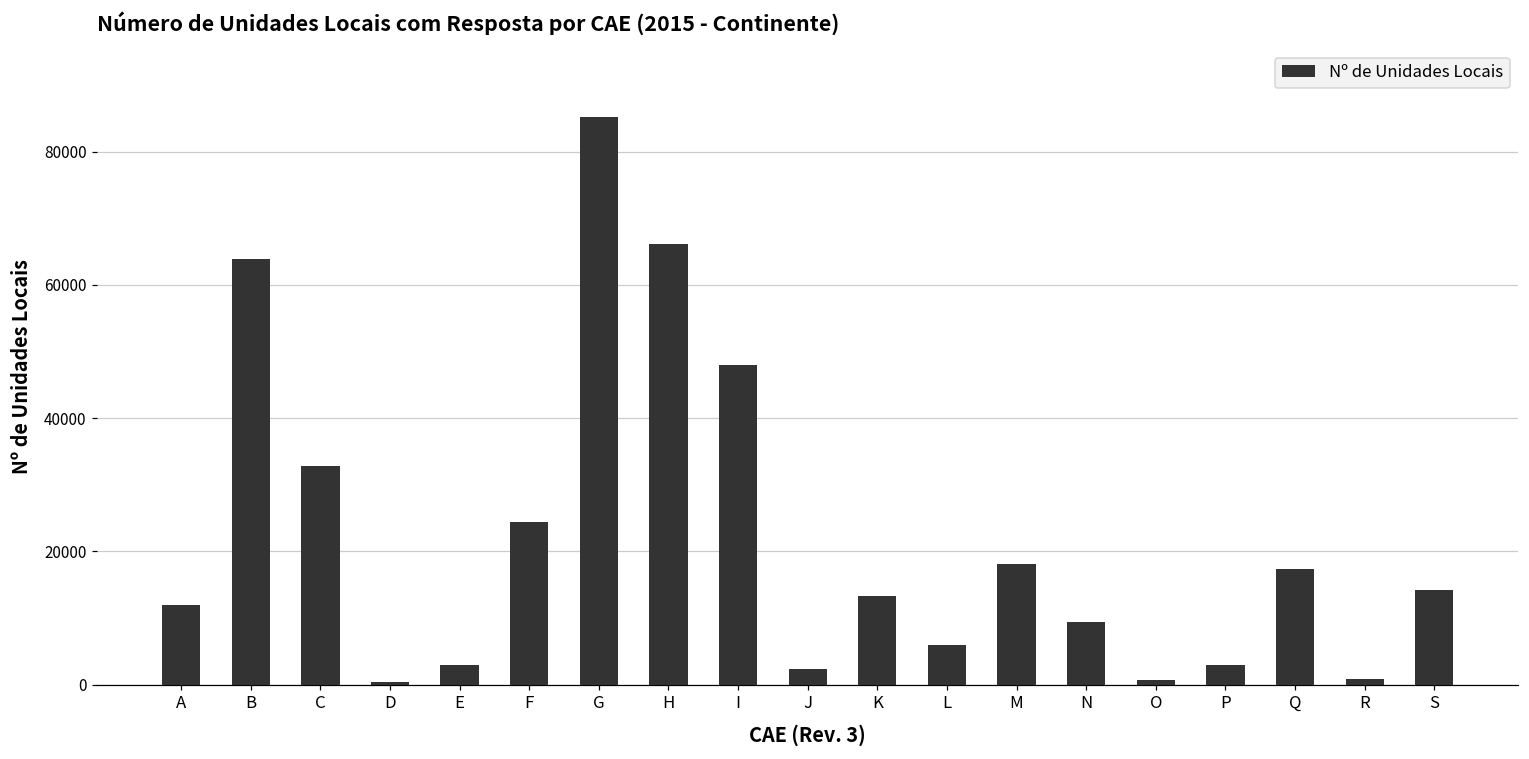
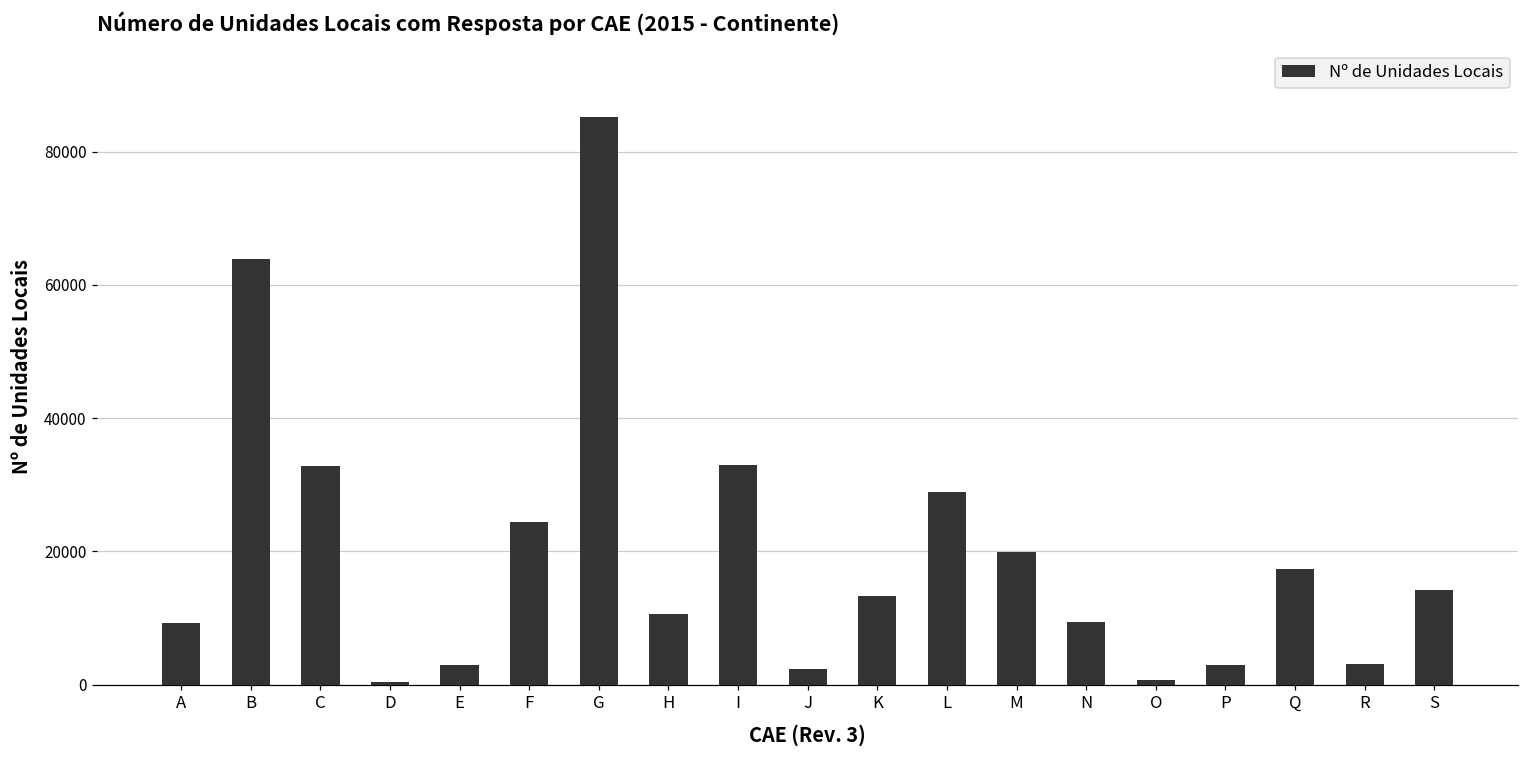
  {
-   "A": 12000,
+   "A": 9000,
    "B": 64000,
    "C": 33000,
    "D": 0,
    "E": 3000,
    "F": 24000,
    "G": 85000,
-   "H": 66000,
-   "I": 48000,
+   "H": 11000,
+   "I": 33000,
    "J": 2000,
    "K": 13000,
-   "L": 6000,
-   "M": 18000,
+   "L": 29000,
+   "M": 20000,
    "N": 9000,
    "O": 1000,
    "P": 3000,
    "Q": 17000,
-   "R": 1000,
+   "R": 3000,
    "S": 14000
  }
